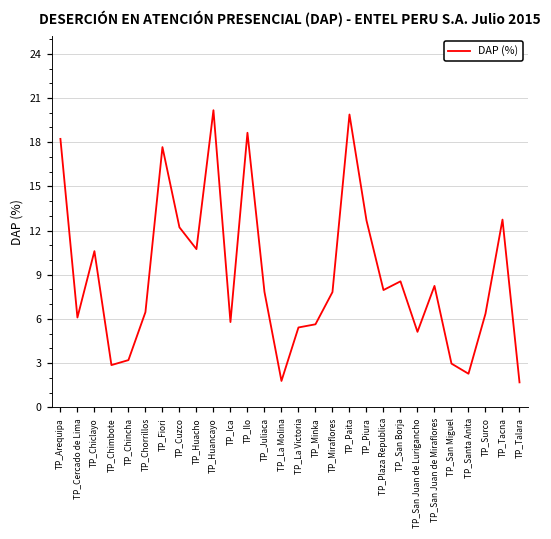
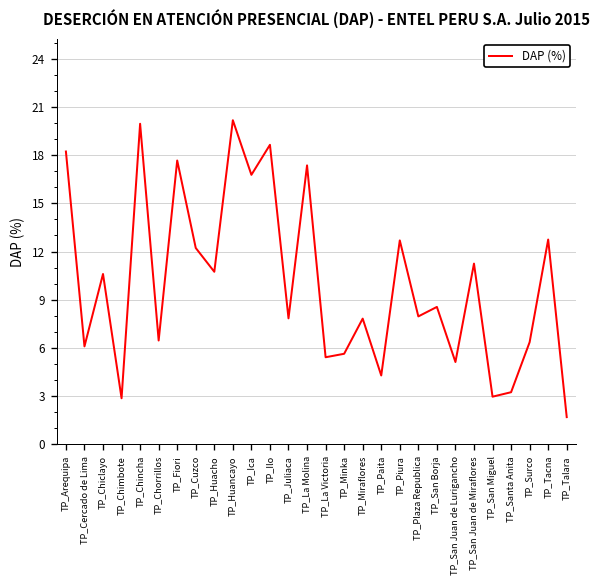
  {
    "TP_Arequipa": 18.2,
    "TP_Cercado de Lima": 6.1,
    "TP_Chiclayo": 10.6,
    "TP_Chimbote": 2.9,
-   "TP_Chincha": 3.2,
+   "TP_Chincha": 20.0,
    "TP_Chorrillos": 6.5,
    "TP_Fiori": 17.7,
    "TP_Cuzco": 12.2,
    "TP_Huacho": 10.7,
    "TP_Huancayo": 20.2,
-   "TP_Ica": 5.8,
+   "TP_Ica": 16.8,
    "TP_Ilo": 18.6,
    "TP_Juliaca": 7.8,
-   "TP_La Molina": 1.8,
+   "TP_La Molina": 17.4,
    "TP_La Victoria": 5.4,
    "TP_Minka": 5.6,
    "TP_Miraflores": 7.8,
-   "TP_Paita": 19.9,
+   "TP_Paita": 4.3,
    "TP_Piura": 12.7,
    "TP_Plaza Republica": 8.0,
    "TP_San Borja": 8.6,
    "TP_San Juan de Lurigancho": 5.1,
-   "TP_San Juan de Miraflores": 8.2,
+   "TP_San Juan de Miraflores": 11.2,
    "TP_San Miguel": 3.0,
-   "TP_Santa Anita": 2.3,
+   "TP_Santa Anita": 3.2,
    "TP_Surco": 6.4,
    "TP_Tacna": 12.7,
    "TP_Talara": 1.7
  }
